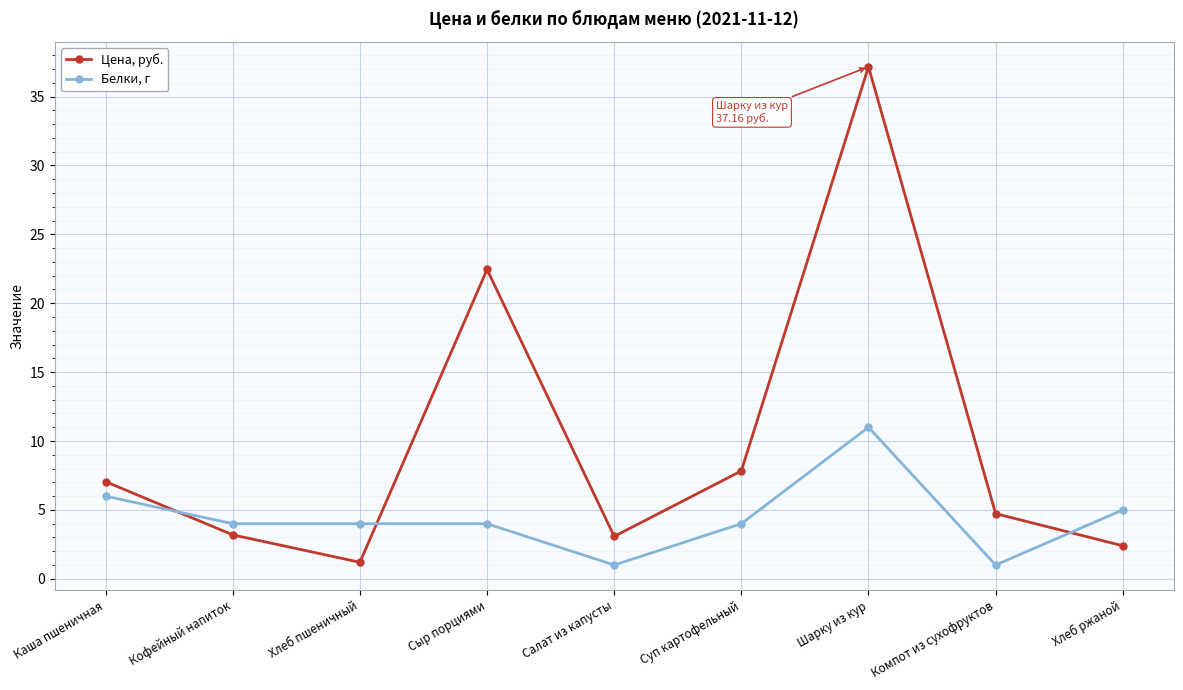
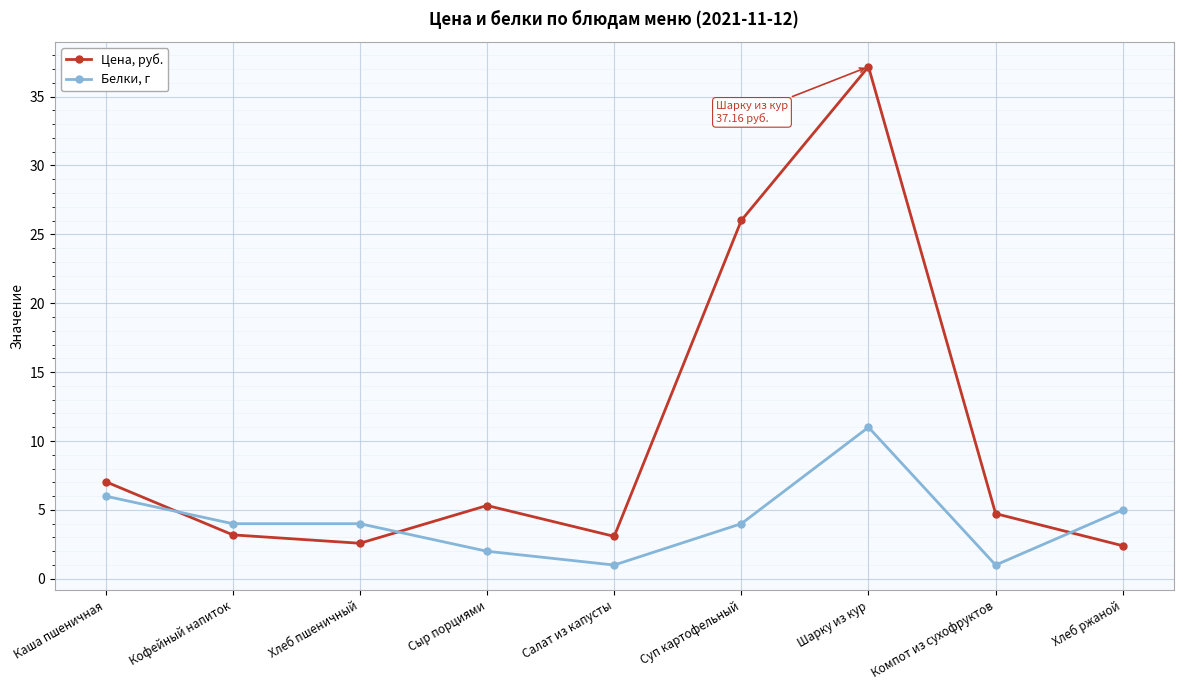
  {
    "Цена, руб.": {
      "Каша пшеничная": 7.1,
      "Кофейный напиток": 3.2,
-     "Хлеб пшеничный": 1.2,
-     "Сыр порциями": 22.5,
+     "Хлеб пшеничный": 2.6,
+     "Сыр порциями": 5.3,
      "Салат из капусты": 3.1,
-     "Суп картофельный": 7.8,
+     "Суп картофельный": 26.0,
      "Компот из сухофруктов": 4.7,
      "Хлеб ржаной": 2.4
    },
    "Белки, г": {
      "Каша пшеничная": 6,
      "Кофейный напиток": 4,
      "Хлеб пшеничный": 4,
-     "Сыр порциями": 4,
+     "Сыр порциями": 2,
      "Салат из капусты": 1,
      "Суп картофельный": 4,
      "Шарку из кур": 11,
      "Компот из сухофруктов": 1,
      "Хлеб ржаной": 5
    }
  }
